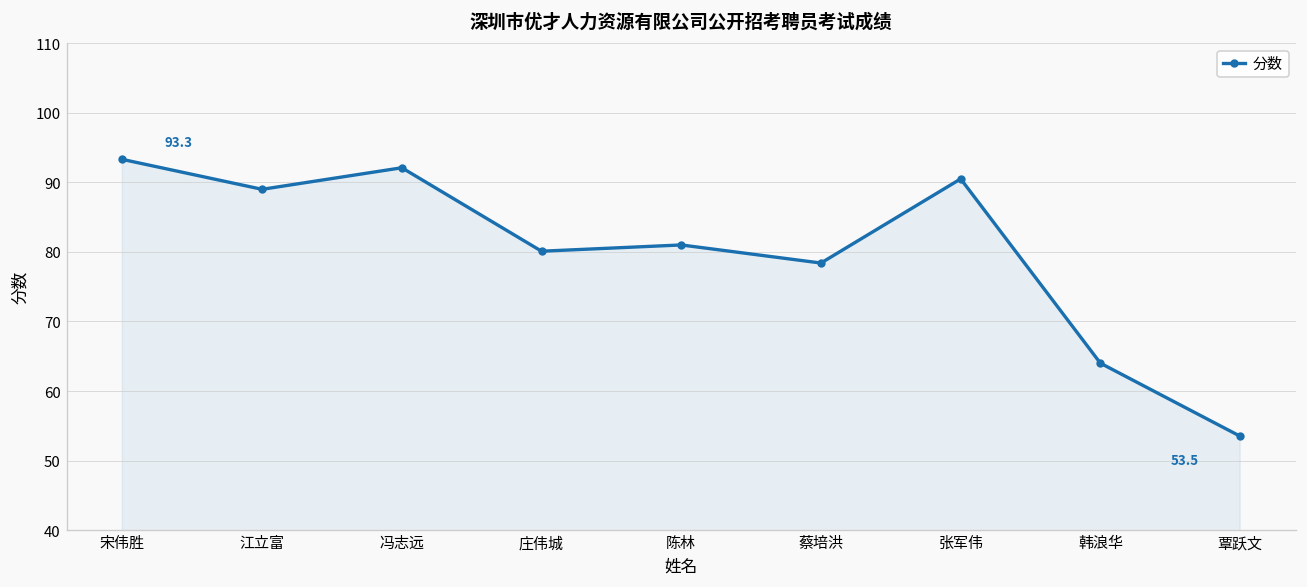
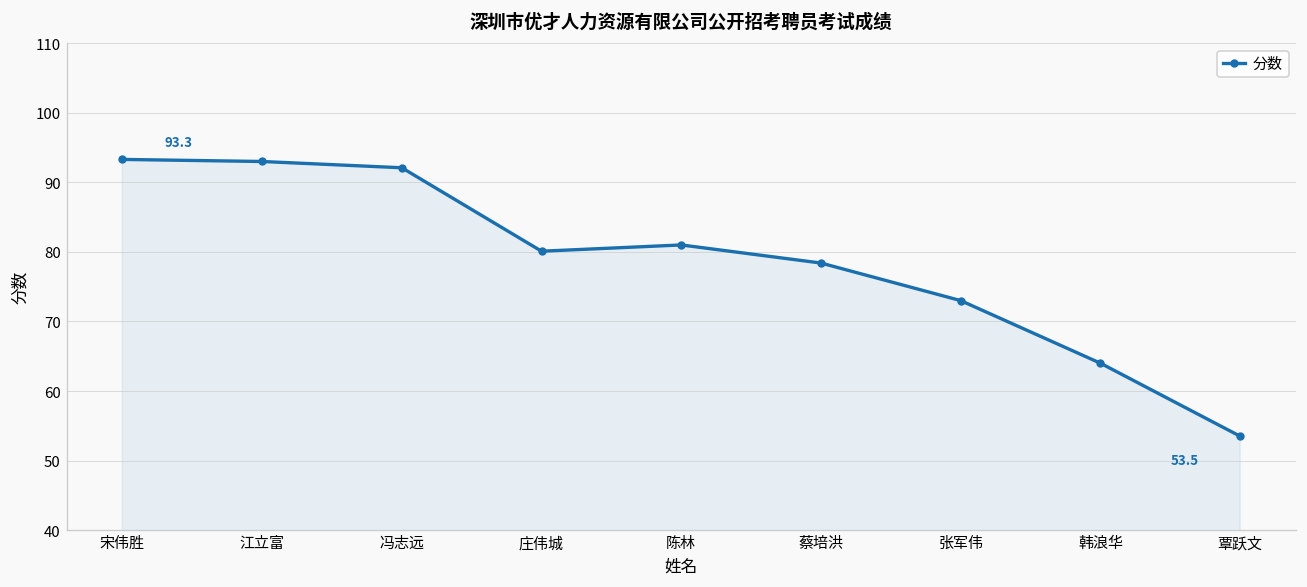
  {
    "宋伟胜": 93,
-   "江立富": 89,
+   "江立富": 93,
    "冯志远": 92,
    "庄伟城": 80,
    "陈林": 81,
    "蔡培洪": 78,
-   "张军伟": 91,
+   "张军伟": 73,
    "韩浪华": 64,
    "覃跃文": 54
  }
